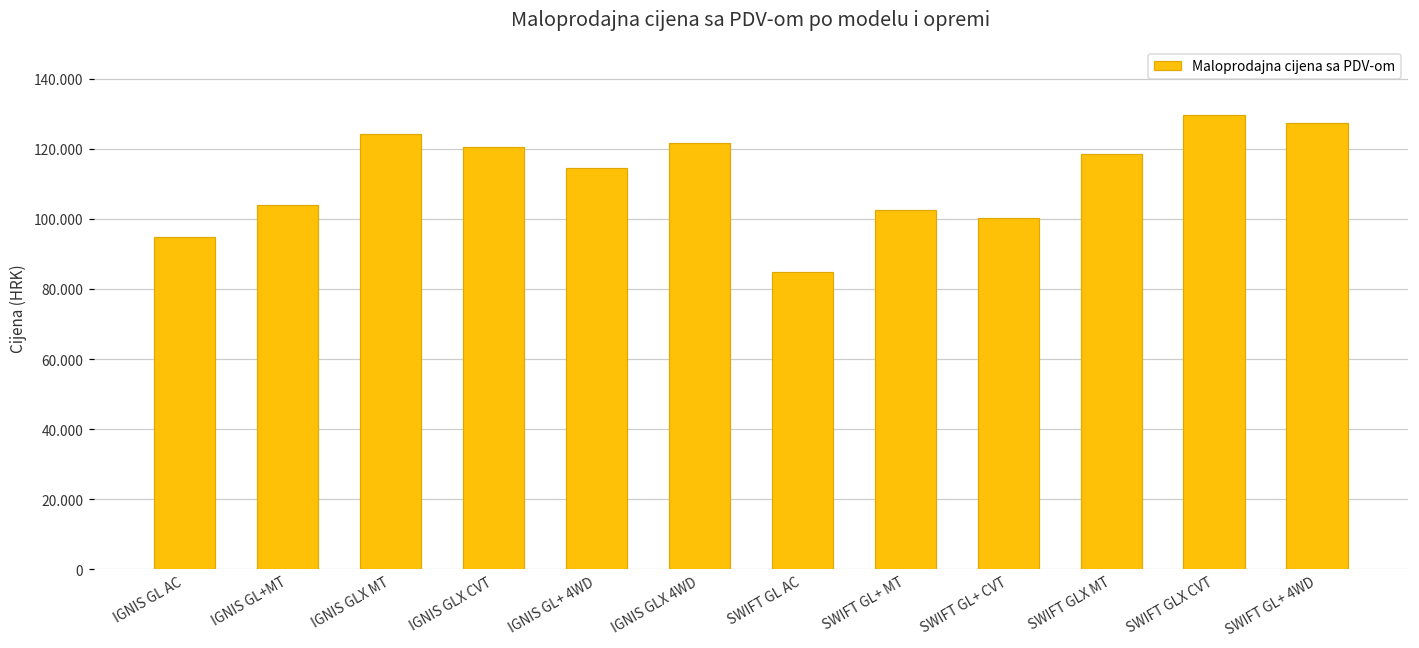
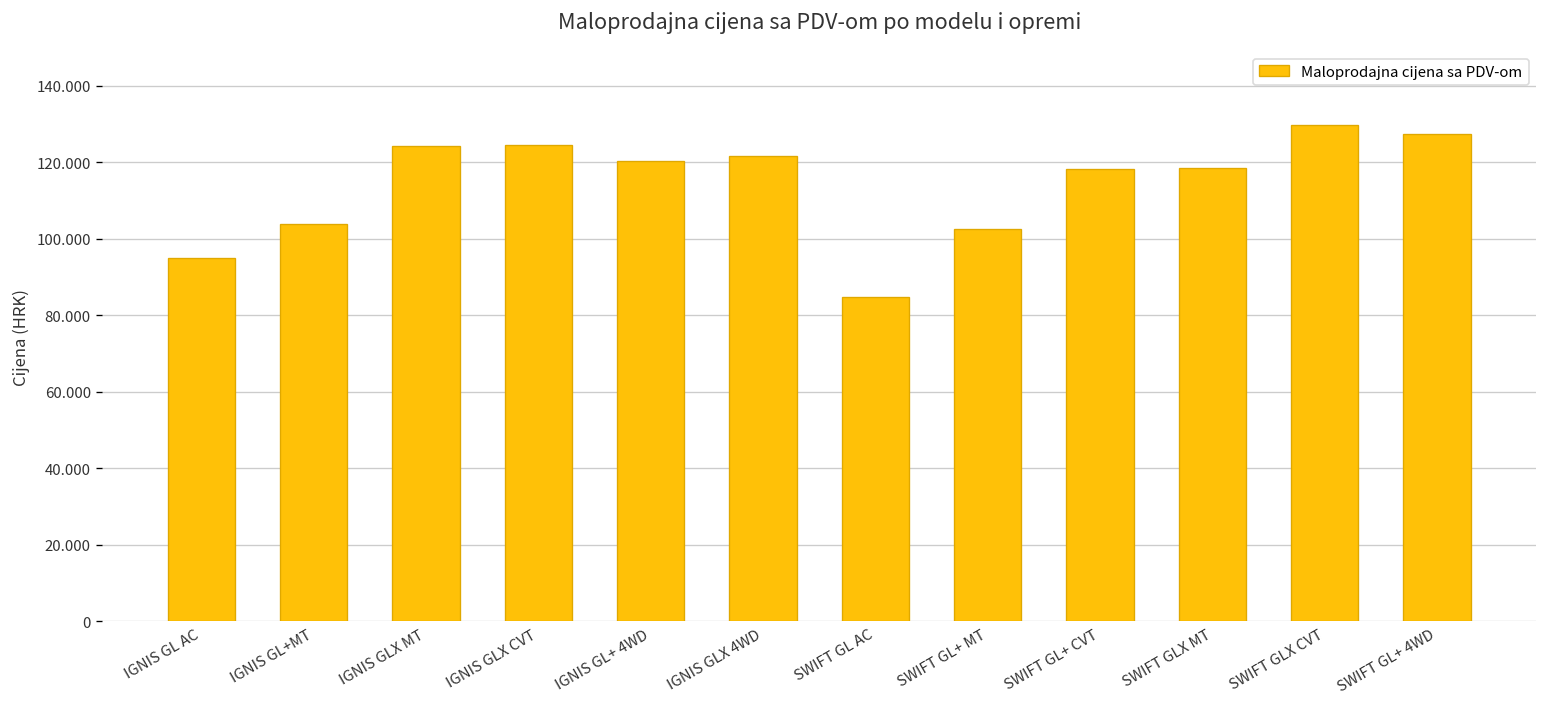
  {
    "IGNIS GL AC": 95,
    "IGNIS GL+MT": 104,
    "IGNIS GLX MT": 124,
-   "IGNIS GLX CVT": 120,
-   "IGNIS GL+ 4WD": 114,
+   "IGNIS GLX CVT": 124,
+   "IGNIS GL+ 4WD": 120,
    "IGNIS GLX 4WD": 122,
    "SWIFT GL AC": 85,
    "SWIFT GL+ MT": 102,
-   "SWIFT GL+ CVT": 100,
+   "SWIFT GL+ CVT": 118,
    "SWIFT GLX MT": 119,
    "SWIFT GLX CVT": 130,
    "SWIFT GL+ 4WD": 127
  }
